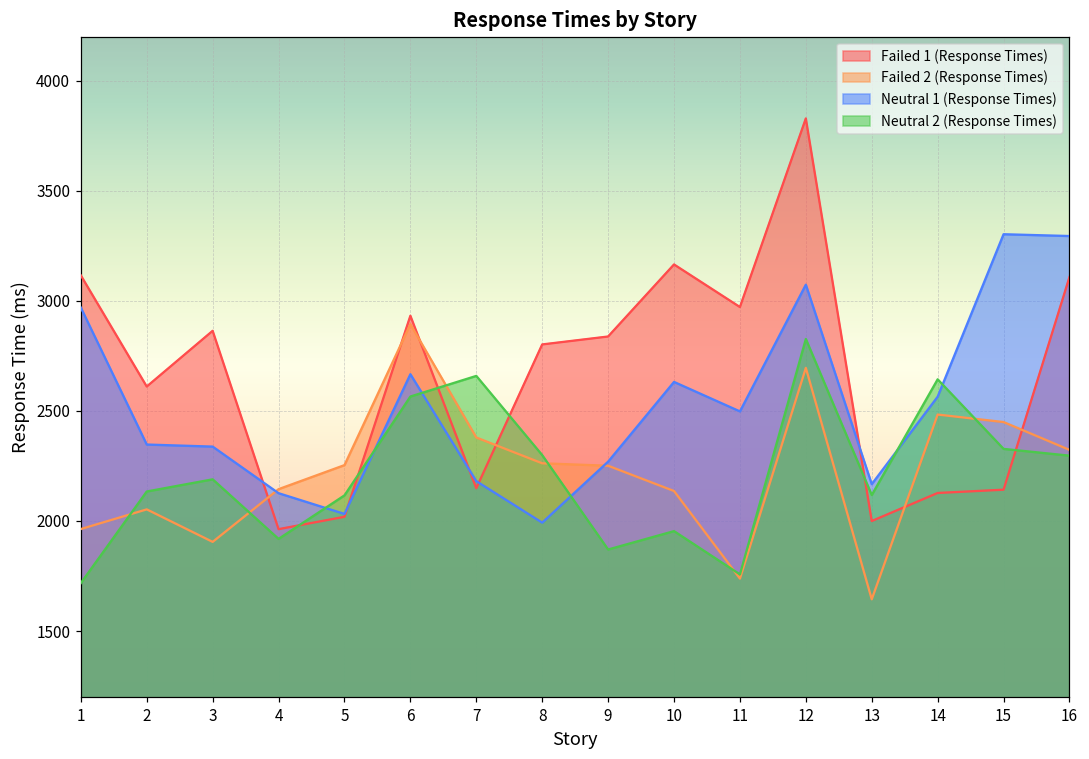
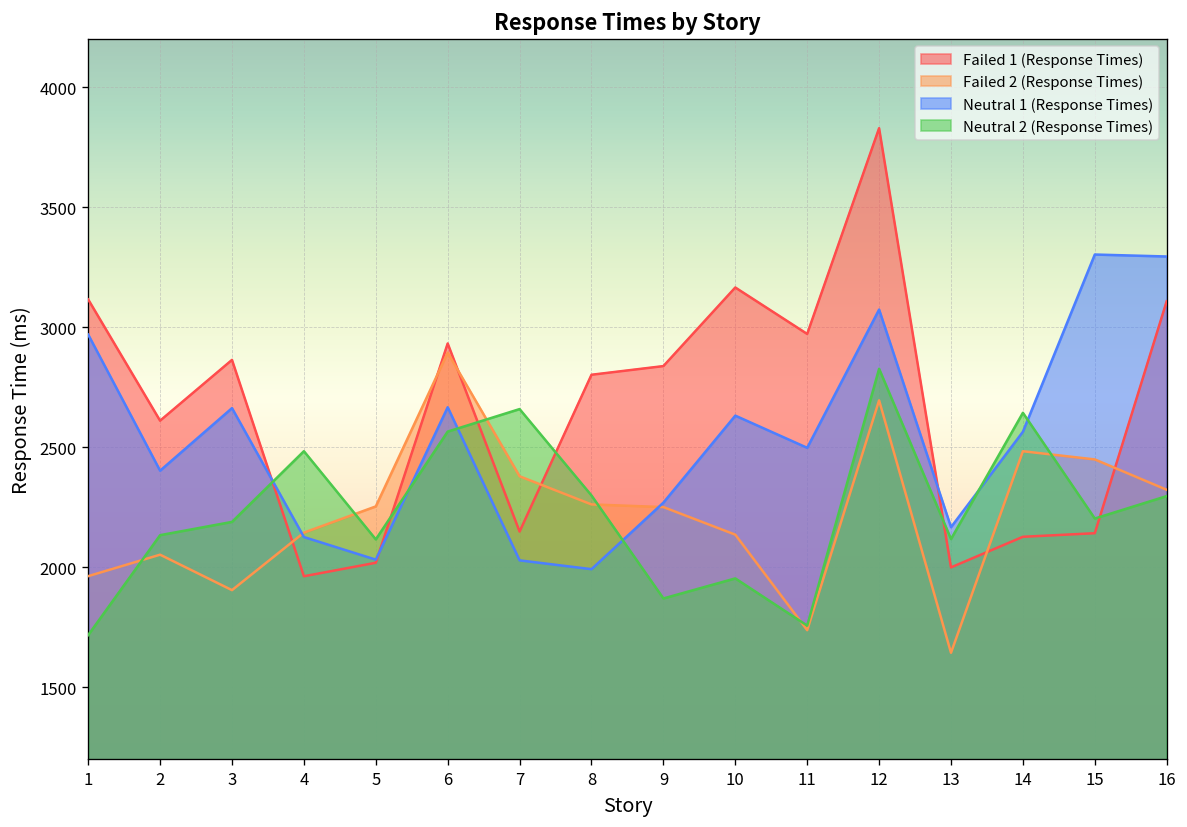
  {
    "Neutral 1 (Response Times)": {
      "1": 2970,
-     "2": 2350,
-     "3": 2340,
+     "2": 2400,
+     "3": 2660,
      "4": 2130,
      "5": 2030,
      "6": 2670,
-     "7": 2180,
+     "7": 2030,
      "8": 1990,
      "9": 2270,
      "10": 2630,
      "11": 2500,
      "12": 3070,
      "13": 2170,
      "14": 2560,
      "15": 3300,
      "16": 3290
    },
    "Neutral 2 (Response Times)": {
      "1": 1720,
      "2": 2130,
      "3": 2190,
-     "4": 1920,
+     "4": 2480,
      "5": 2120,
      "6": 2570,
      "7": 2660,
      "8": 2300,
      "9": 1870,
      "10": 1950,
      "11": 1760,
      "12": 2830,
      "13": 2120,
      "14": 2640,
-     "15": 2330,
+     "15": 2200,
      "16": 2300
    }
  }
